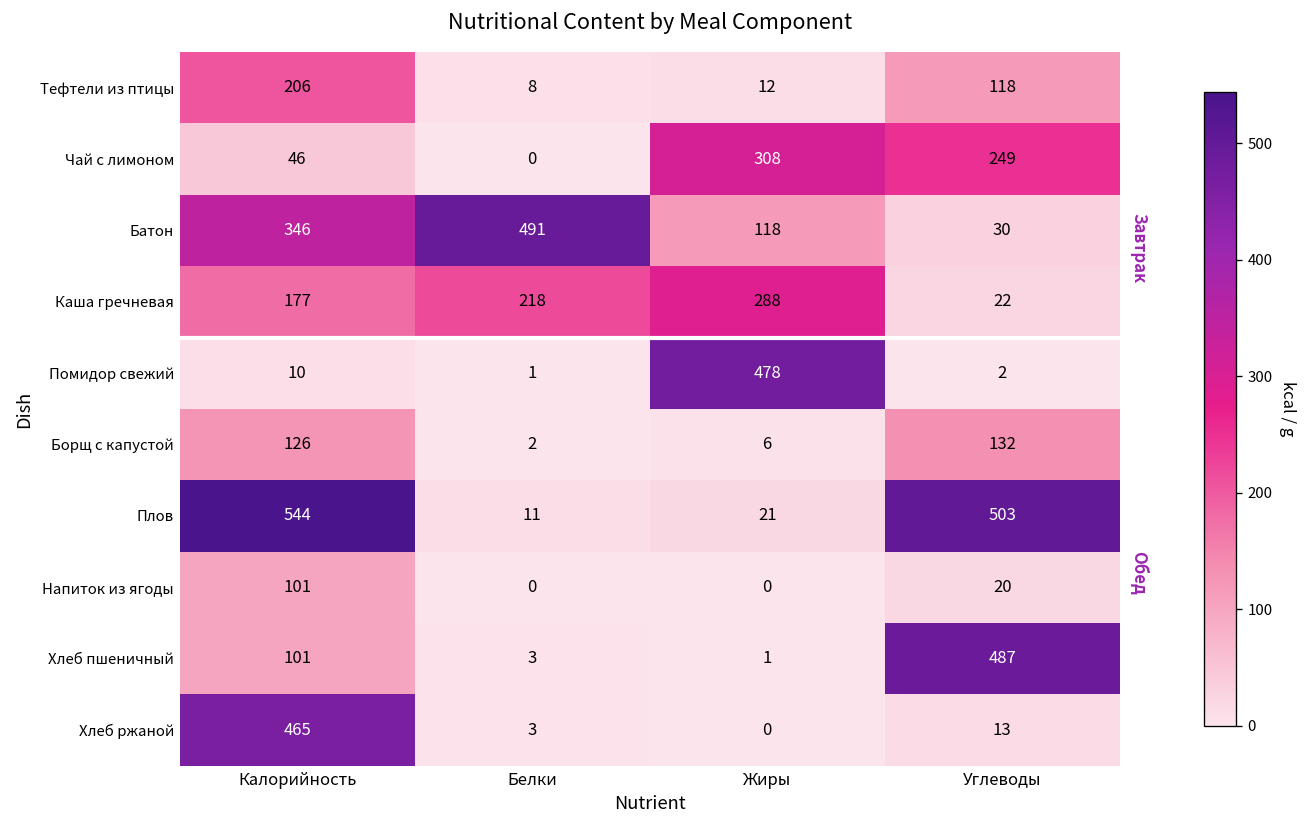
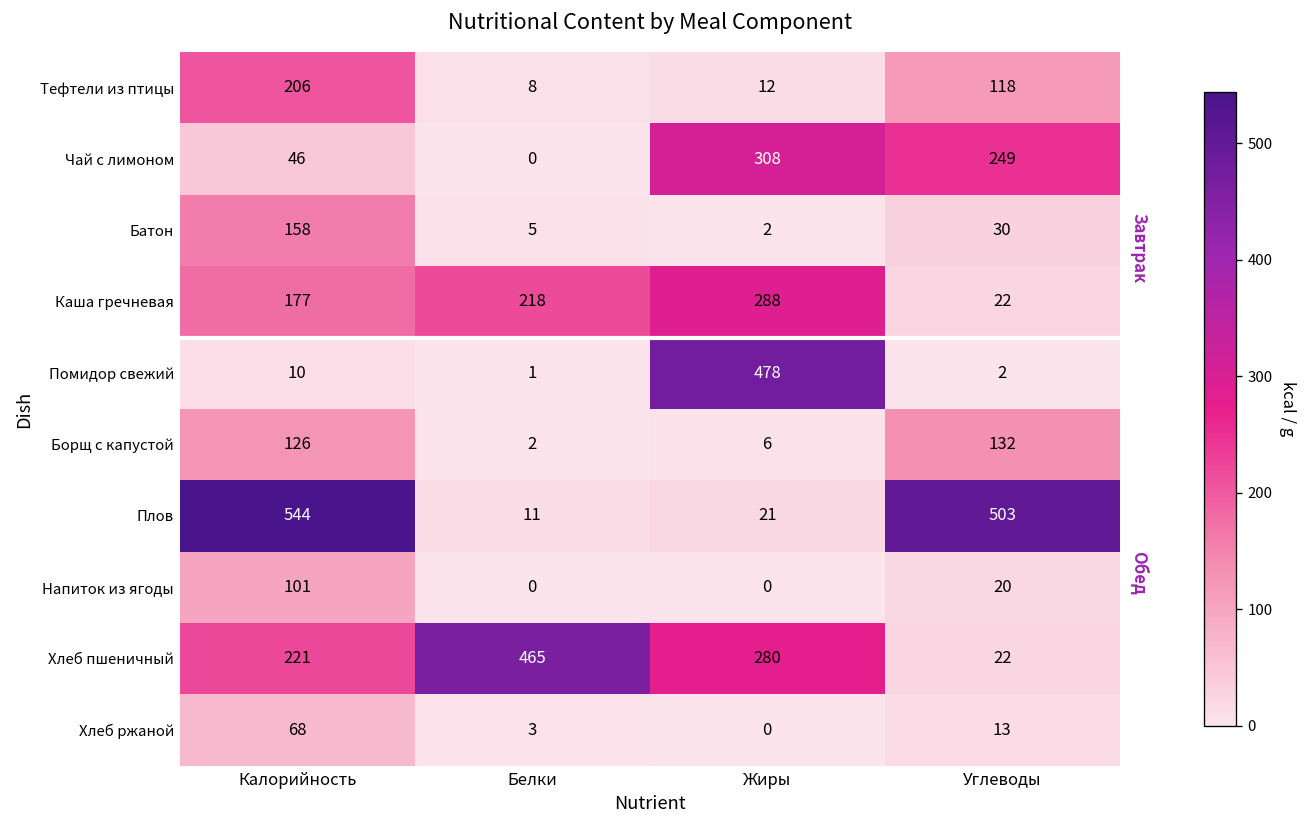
  {
    "Тефтели из птицы": {
      "Калорийность": 206,
      "Белки": 8,
      "Жиры": 12,
      "Углеводы": 118
    },
    "Чай с лимоном": {
      "Калорийность": 46,
      "Белки": 0,
      "Жиры": 308,
      "Углеводы": 249
    },
    "Батон": {
-     "Калорийность": 346,
-     "Белки": 491,
-     "Жиры": 118,
+     "Калорийность": 158,
+     "Белки": 5,
+     "Жиры": 2,
      "Углеводы": 30
    },
    "Каша гречневая": {
      "Калорийность": 177,
      "Белки": 218,
      "Жиры": 288,
      "Углеводы": 22
    },
    "Помидор свежий": {
      "Калорийность": 10,
      "Белки": 1,
      "Жиры": 478,
      "Углеводы": 2
    },
    "Борщ с капустой": {
      "Калорийность": 126,
      "Белки": 2,
      "Жиры": 6,
      "Углеводы": 132
    },
    "Плов": {
      "Калорийность": 544,
      "Белки": 11,
      "Жиры": 21,
      "Углеводы": 503
    },
    "Напиток из ягоды": {
      "Калорийность": 101,
      "Белки": 0,
      "Жиры": 0,
      "Углеводы": 20
    },
    "Хлеб пшеничный": {
-     "Калорийность": 101,
-     "Белки": 3,
-     "Жиры": 1,
-     "Углеводы": 487
+     "Калорийность": 221,
+     "Белки": 465,
+     "Жиры": 280,
+     "Углеводы": 22
    },
    "Хлеб ржаной": {
-     "Калорийность": 465,
+     "Калорийность": 68,
      "Белки": 3,
      "Жиры": 0,
      "Углеводы": 13
    }
  }
